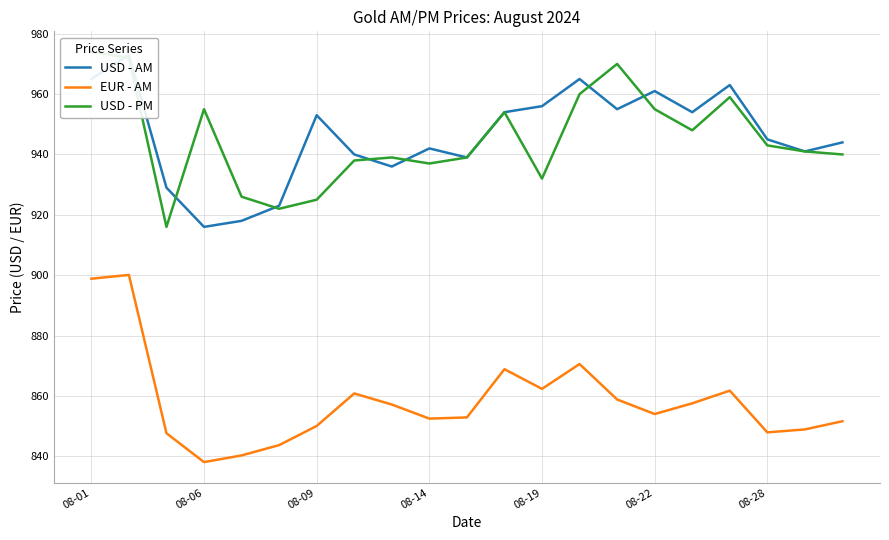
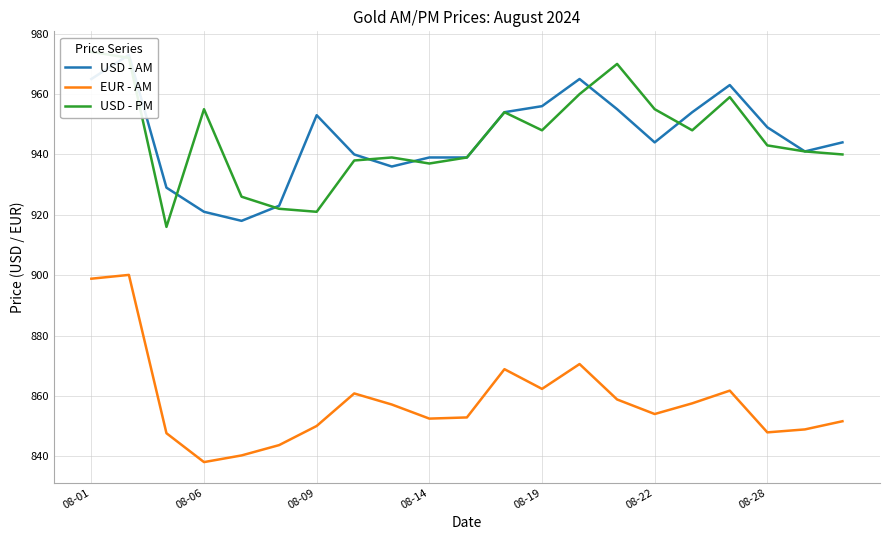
  {
    "USD - AM": {
-     "08-06": 916,
+     "08-06": 921,
      "08-09": 953,
-     "08-14": 942,
+     "08-14": 939,
      "08-19": 956,
-     "08-22": 961,
-     "08-28": 945
+     "08-22": 944,
+     "08-28": 949
    },
    "EUR - AM": {
      "08-01": 899,
      "08-06": 838,
      "08-09": 850,
      "08-14": 852,
      "08-19": 862,
      "08-22": 854,
      "08-28": 848
    },
    "USD - PM": {
      "08-06": 955,
-     "08-09": 925,
+     "08-09": 921,
      "08-14": 937,
-     "08-19": 932,
+     "08-19": 948,
      "08-22": 955,
      "08-28": 943
    }
  }
